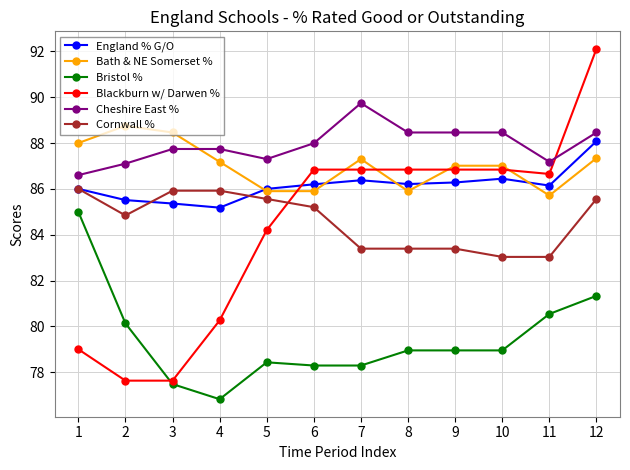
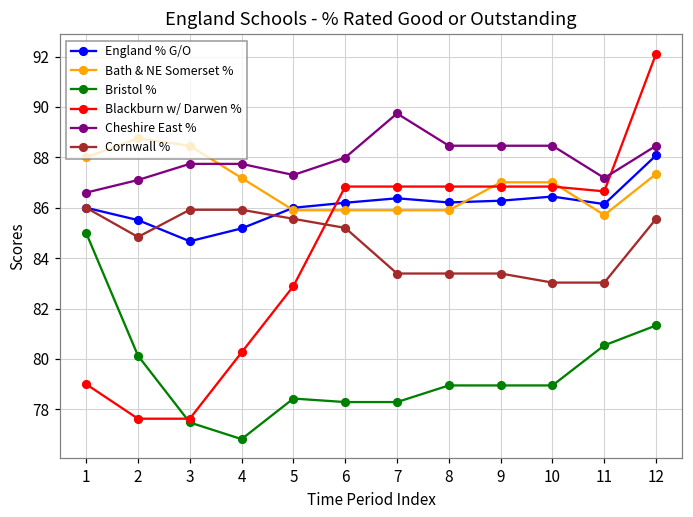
  {
    "England % G/O": {
      "2": 85.5,
-     "3": 85.4,
+     "3": 84.7,
      "4": 85.2,
      "6": 86.2,
      "7": 86.4,
      "8": 86.2,
      "9": 86.3,
      "10": 86.4,
      "11": 86.1,
      "12": 88.1
    },
    "Bath & NE Somerset %": {
      "1": 88.0,
      "4": 87.2,
      "6": 85.9,
-     "7": 87.3,
+     "7": 85.9,
      "8": 85.9,
      "9": 87.0,
      "10": 87.0,
      "11": 85.7,
      "12": 87.3
    },
    "Bristol %": {
      "1": 85.0,
      "2": 80.1,
      "3": 77.5,
      "4": 76.8,
      "5": 78.4,
      "6": 78.3,
      "7": 78.3,
      "8": 79.0,
      "9": 79.0,
      "10": 79.0,
      "11": 80.5,
      "12": 81.3
    },
    "Blackburn w/ Darwen %": {
      "1": 79.0,
      "2": 77.6,
      "3": 77.6,
      "4": 80.3,
-     "5": 84.2,
+     "5": 82.9,
      "6": 86.8,
      "7": 86.8,
      "8": 86.8,
      "9": 86.8,
      "10": 86.8,
      "11": 86.7,
      "12": 92.1
    },
    "Cheshire East %": {
      "1": 86.6,
      "2": 87.1,
      "3": 87.7,
      "4": 87.7,
      "5": 87.3,
      "6": 88.0,
      "7": 89.7,
      "8": 88.5,
      "9": 88.5,
      "10": 88.5,
      "11": 87.2,
      "12": 88.5
    },
    "Cornwall %": {
      "2": 84.8,
      "3": 85.9,
      "4": 85.9,
      "5": 85.6,
      "6": 85.2,
      "7": 83.4,
      "8": 83.4,
      "9": 83.4,
      "10": 83.0,
      "11": 83.0,
      "12": 85.6
    }
  }
